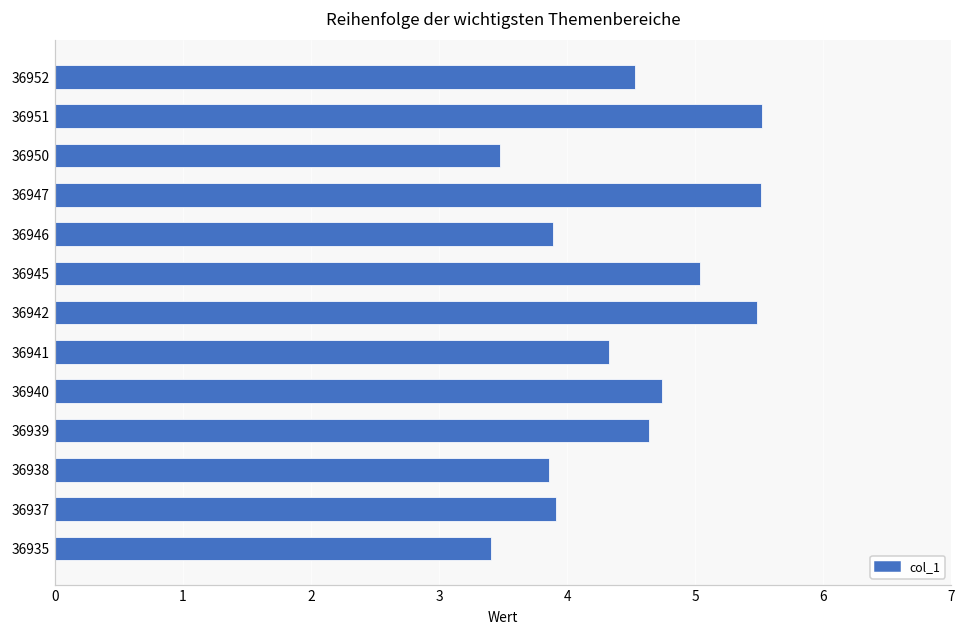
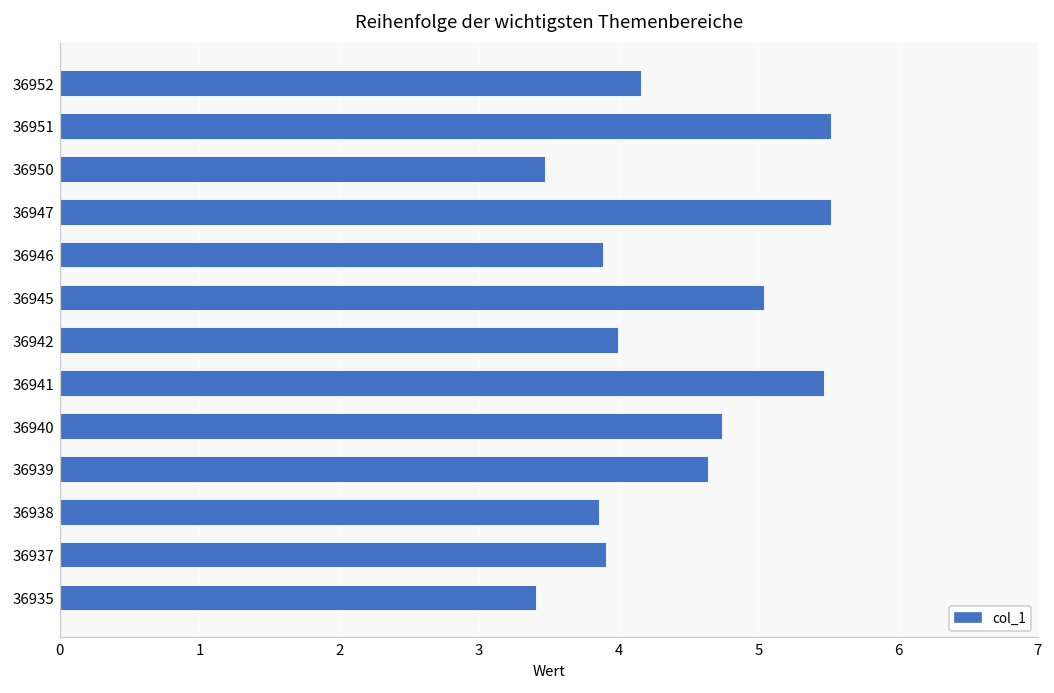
  {
-   "36952": 4.53,
+   "36952": 4.16,
    "36951": 5.52,
    "36950": 3.48,
    "36947": 5.52,
    "36946": 3.89,
    "36945": 5.04,
-   "36942": 5.48,
-   "36941": 4.33,
+   "36942": 3.99,
+   "36941": 5.47,
    "36940": 4.74,
    "36939": 4.64,
    "36938": 3.86,
    "36937": 3.91,
    "36935": 3.41
  }
